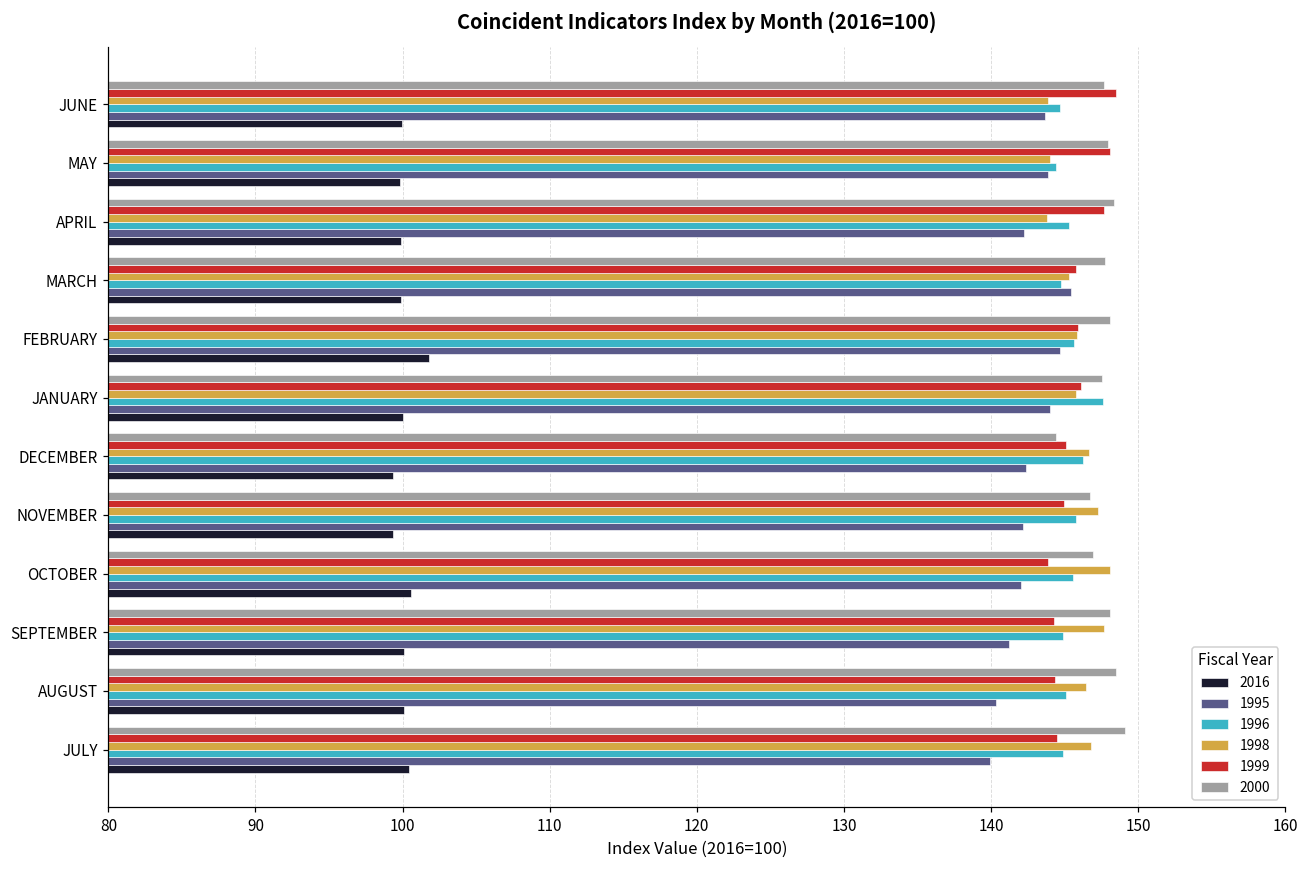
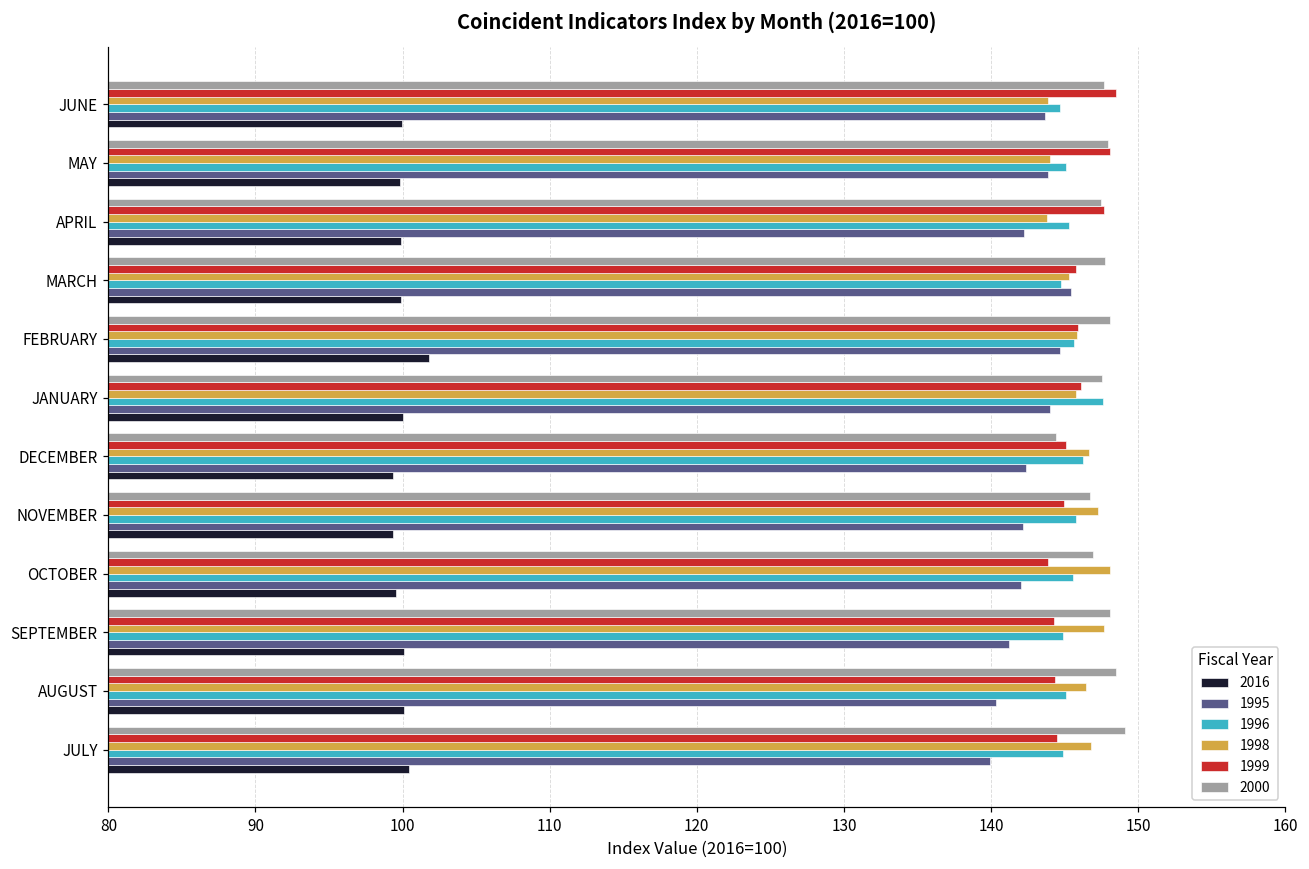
  {
    "2016": {
      "JUNE": 100.0,
      "MAY": 99.8,
      "APRIL": 99.9,
      "MARCH": 99.9,
      "FEBRUARY": 101.8,
      "JANUARY": 100.1,
      "DECEMBER": 99.3,
      "NOVEMBER": 99.3,
-     "OCTOBER": 100.6,
+     "OCTOBER": 99.6,
      "SEPTEMBER": 100.1,
      "AUGUST": 100.1,
      "JULY": 100.5
    },
    "1995": {
      "JUNE": 143.7,
      "MAY": 143.9,
      "APRIL": 142.2,
      "MARCH": 145.4,
      "FEBRUARY": 144.7,
      "JANUARY": 144.0,
      "DECEMBER": 142.4,
      "NOVEMBER": 142.2,
      "OCTOBER": 142.0,
      "SEPTEMBER": 141.2,
      "AUGUST": 140.3,
      "JULY": 139.9
    },
    "1996": {
      "JUNE": 144.7,
-     "MAY": 144.4,
+     "MAY": 145.1,
      "APRIL": 145.3,
      "MARCH": 144.8,
      "FEBRUARY": 145.6,
      "JANUARY": 147.6,
      "DECEMBER": 146.3,
      "NOVEMBER": 145.7,
      "OCTOBER": 145.5,
      "SEPTEMBER": 144.9,
      "AUGUST": 145.1,
      "JULY": 144.9
    },
    "1998": {
      "JUNE": 143.9,
      "MAY": 144.0,
      "APRIL": 143.8,
      "MARCH": 145.3,
      "FEBRUARY": 145.9,
      "JANUARY": 145.8,
      "DECEMBER": 146.7,
      "NOVEMBER": 147.3,
      "OCTOBER": 148.1,
      "SEPTEMBER": 147.7,
      "AUGUST": 146.4,
      "JULY": 146.8
    },
    "1999": {
      "JUNE": 148.5,
      "MAY": 148.1,
      "APRIL": 147.7,
      "MARCH": 145.8,
      "FEBRUARY": 145.9,
      "JANUARY": 146.1,
      "DECEMBER": 145.1,
      "NOVEMBER": 145.0,
      "OCTOBER": 143.9,
      "SEPTEMBER": 144.3,
      "AUGUST": 144.4,
      "JULY": 144.5
    },
    "2000": {
      "JUNE": 147.7,
      "MAY": 148.0,
-     "APRIL": 148.4,
+     "APRIL": 147.5,
      "MARCH": 147.8,
      "FEBRUARY": 148.1,
      "JANUARY": 147.6,
      "DECEMBER": 144.4,
      "NOVEMBER": 146.7,
      "OCTOBER": 146.9,
      "SEPTEMBER": 148.1,
      "AUGUST": 148.5,
      "JULY": 149.1
    }
  }
